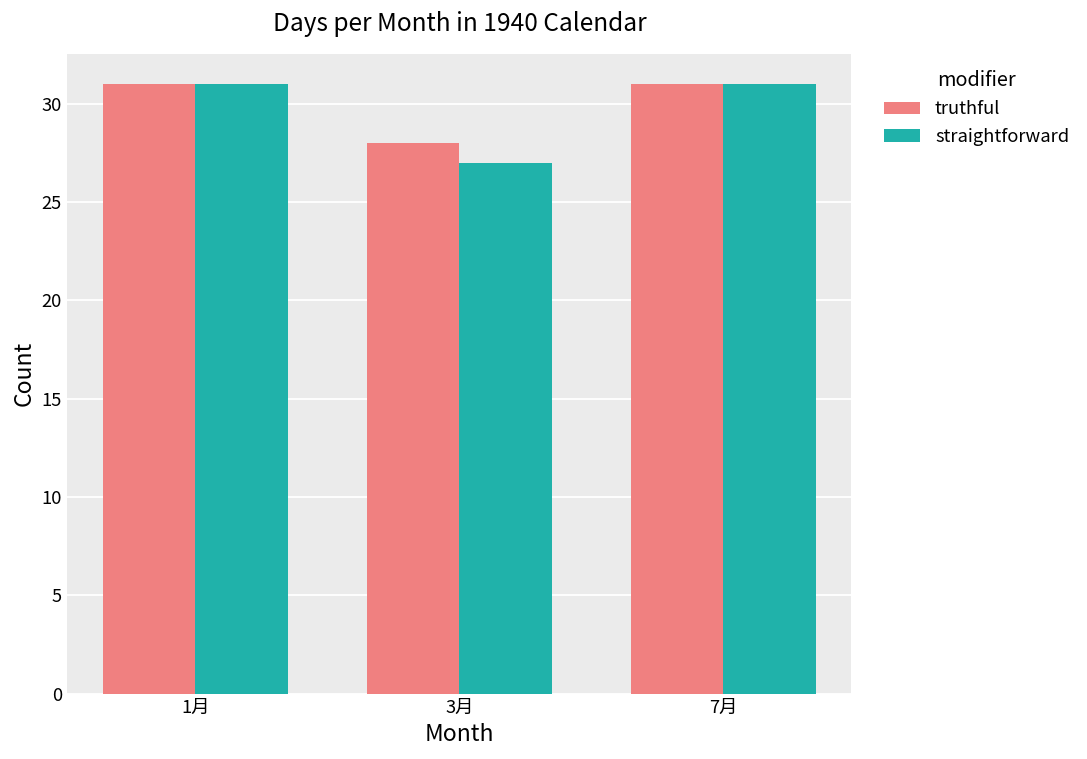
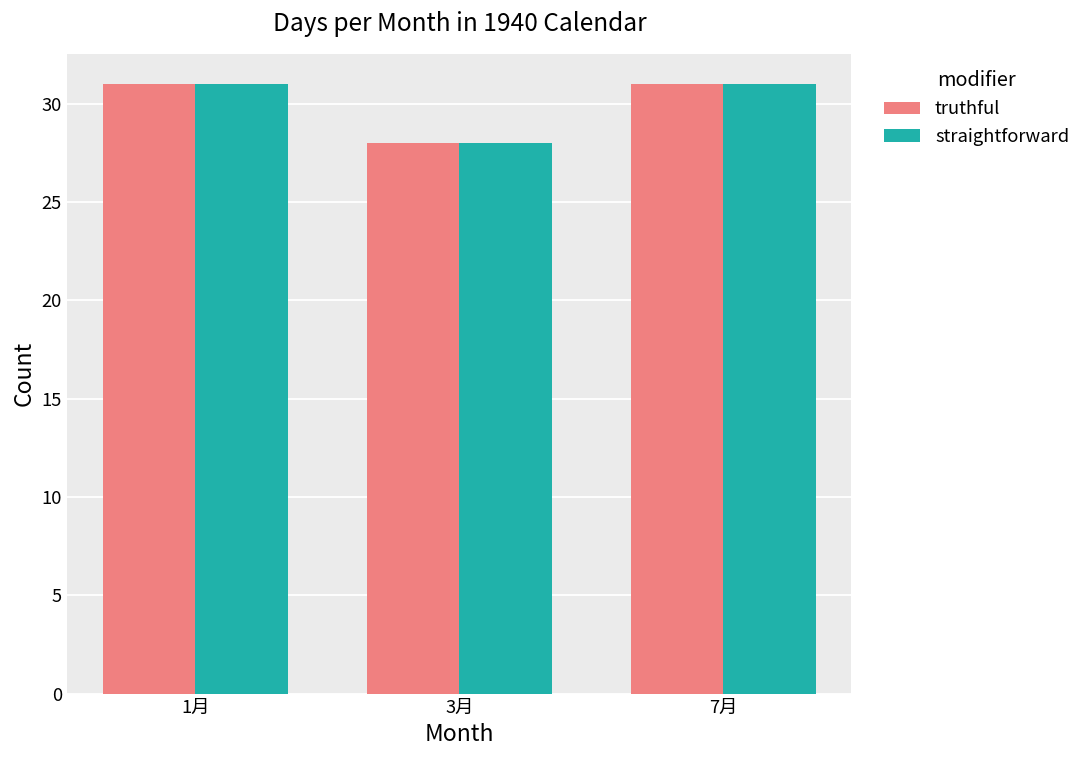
  {
    "truthful": {
      "1月": 31,
      "3月": 28,
      "7月": 31
    },
    "straightforward": {
      "1月": 31,
-     "3月": 27,
+     "3月": 28,
      "7月": 31
    }
  }
